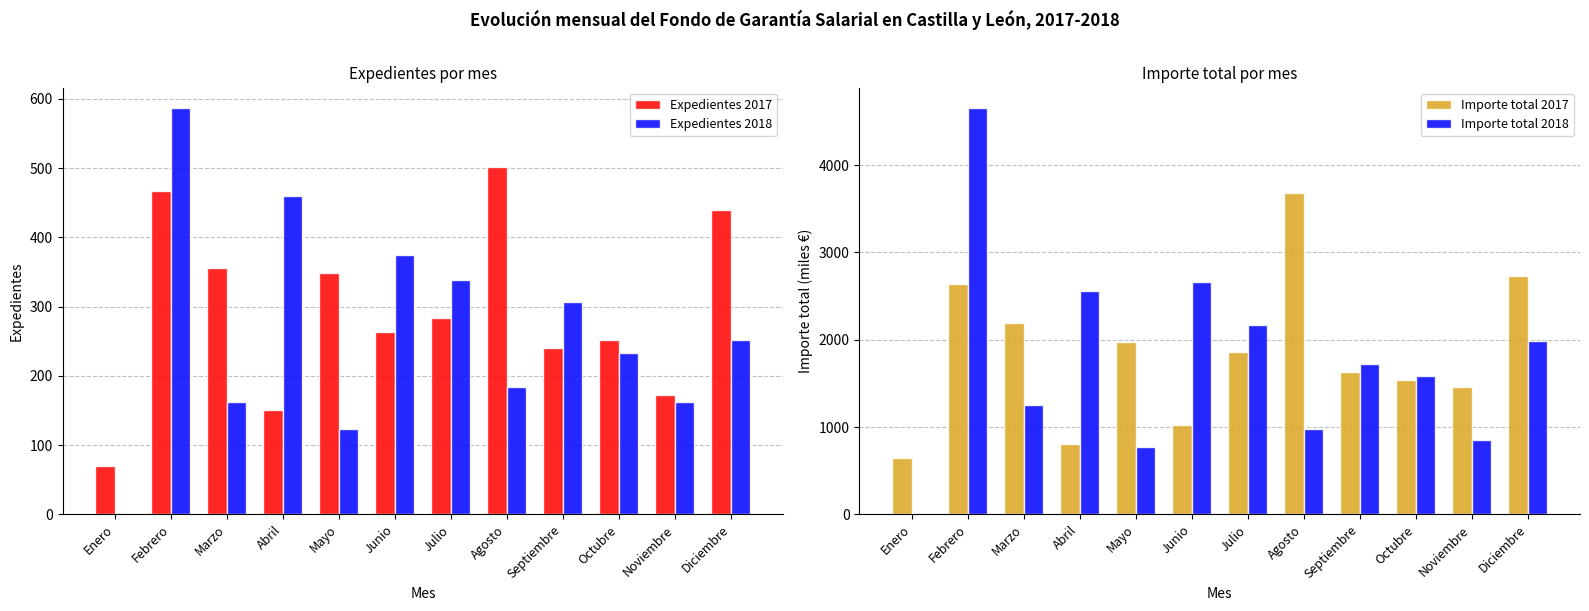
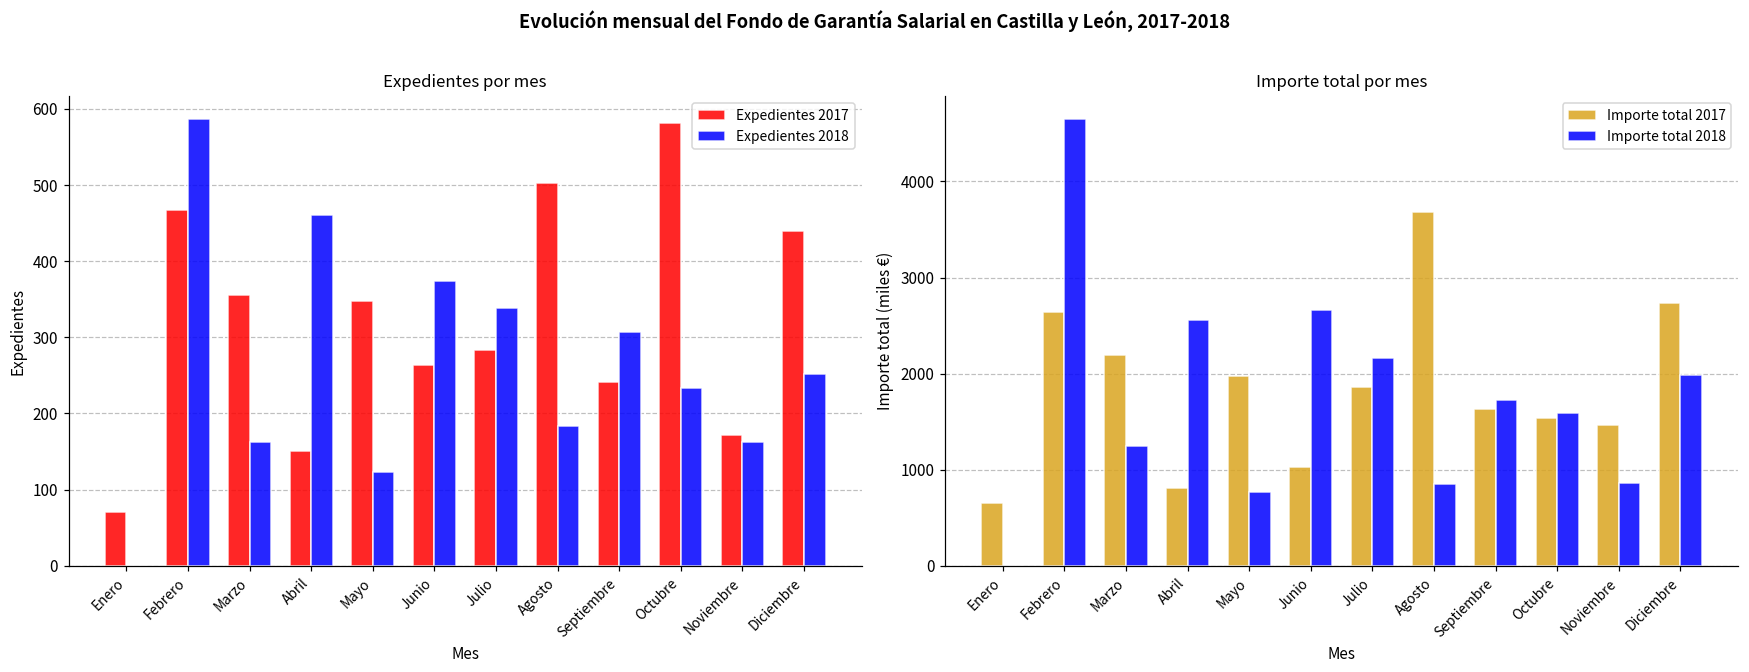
  {
    "Expedientes por mes": {
      "Expedientes 2017": {
        "Enero": 70,
        "Febrero": 470,
        "Marzo": 360,
        "Abril": 150,
        "Mayo": 350,
        "Junio": 260,
        "Julio": 280,
        "Agosto": 500,
        "Septiembre": 240,
-       "Octubre": 250,
+       "Octubre": 580,
        "Noviembre": 170,
        "Diciembre": 440
      },
      "Expedientes 2018": {
        "Enero": 0,
        "Febrero": 590,
        "Marzo": 160,
        "Abril": 460,
        "Mayo": 120,
        "Junio": 370,
        "Julio": 340,
        "Agosto": 180,
        "Septiembre": 310,
        "Octubre": 230,
        "Noviembre": 160,
        "Diciembre": 250
      }
    },
    "Importe total por mes": {
      "Importe total 2017": {
        "Enero": 600,
        "Febrero": 2600,
        "Marzo": 2200,
        "Abril": 800,
        "Mayo": 2000,
        "Junio": 1000,
        "Julio": 1900,
        "Agosto": 3700,
        "Septiembre": 1600,
        "Octubre": 1500,
        "Noviembre": 1500,
        "Diciembre": 2700
      },
      "Importe total 2018": {
        "Enero": 0,
        "Febrero": 4700,
        "Marzo": 1300,
        "Abril": 2600,
        "Mayo": 800,
        "Junio": 2700,
        "Julio": 2200,
-       "Agosto": 1000,
+       "Agosto": 900,
        "Septiembre": 1700,
        "Octubre": 1600,
        "Noviembre": 900,
        "Diciembre": 2000
      }
    }
  }
